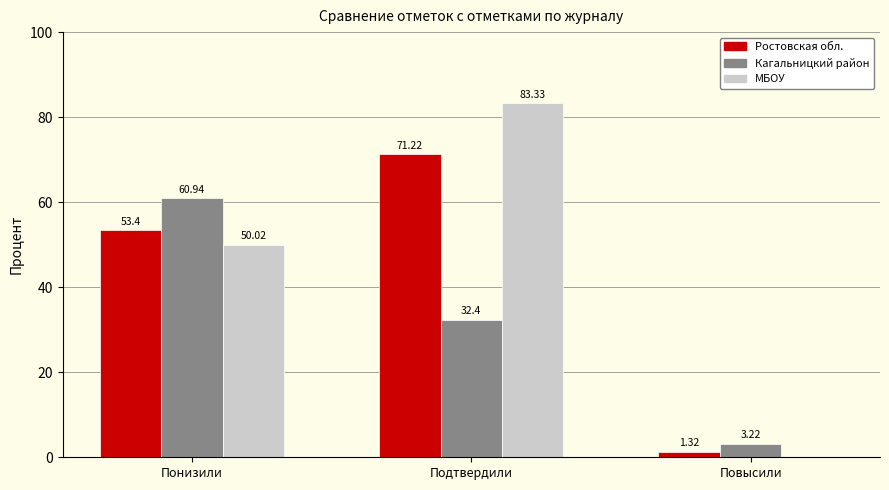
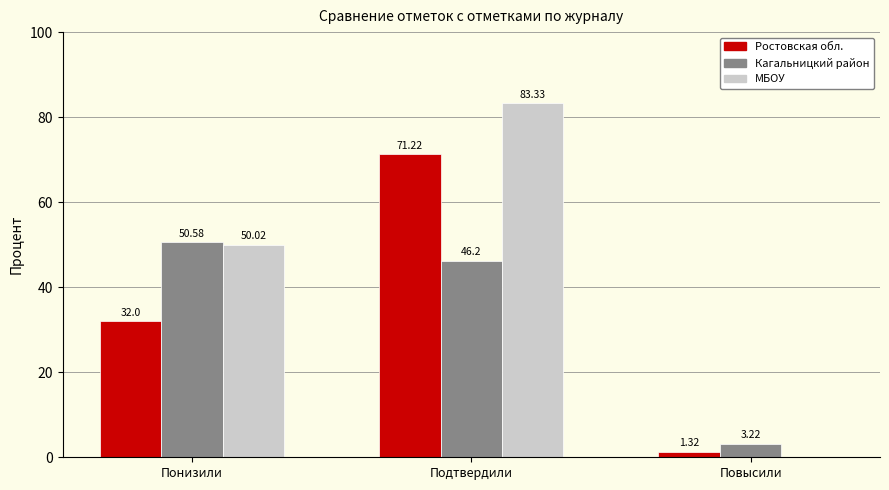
  {
    "Ростовская обл.": {
-     "Понизили": 53.4,
+     "Понизили": 32.0,
      "Подтвердили": 71.22,
      "Повысили": 1.32
    },
    "Кагальницкий район": {
-     "Понизили": 60.94,
-     "Подтвердили": 32.4,
+     "Понизили": 50.58,
+     "Подтвердили": 46.2,
      "Повысили": 3.22
    },
    "МБОУ": {
      "Понизили": 50.02,
      "Подтвердили": 83.33
    }
  }
